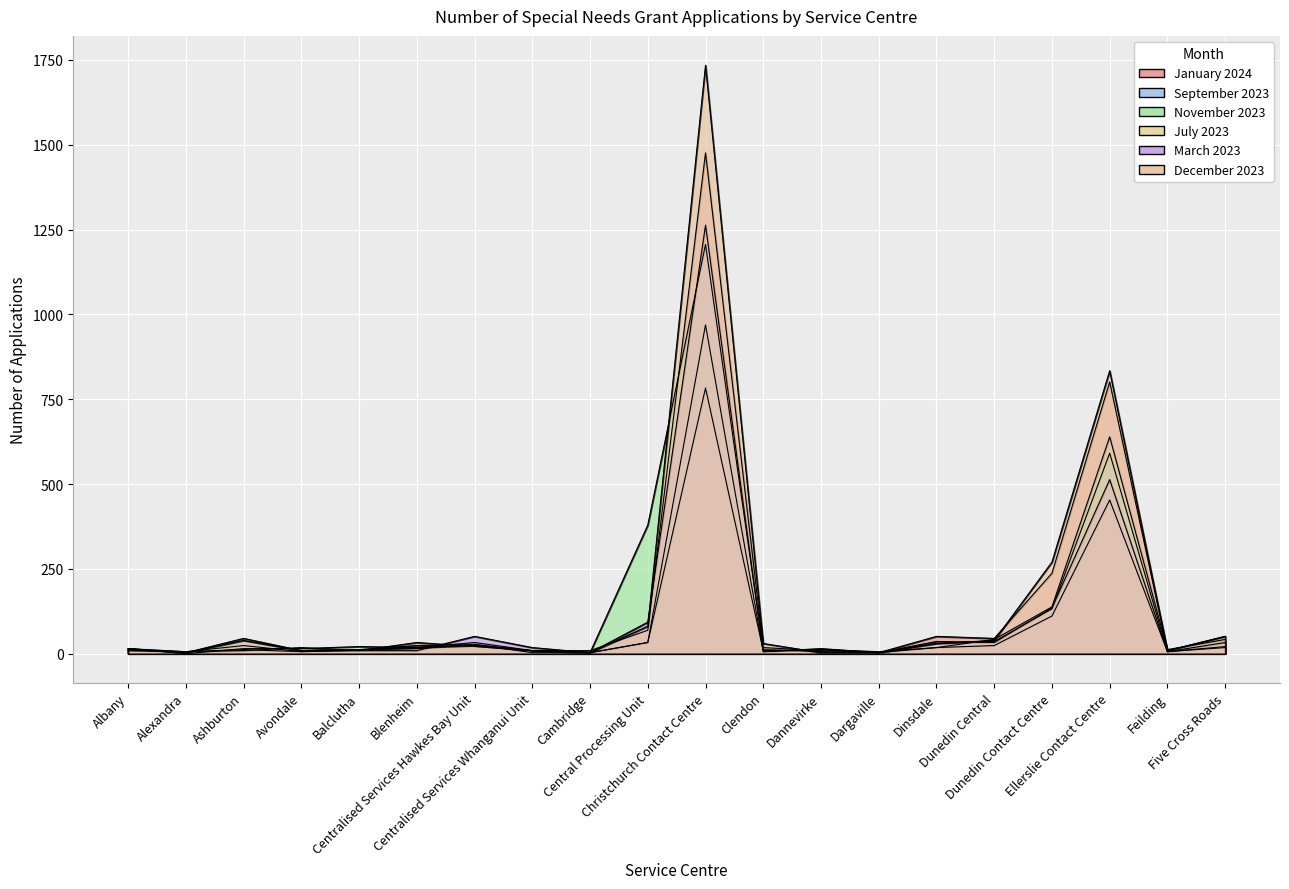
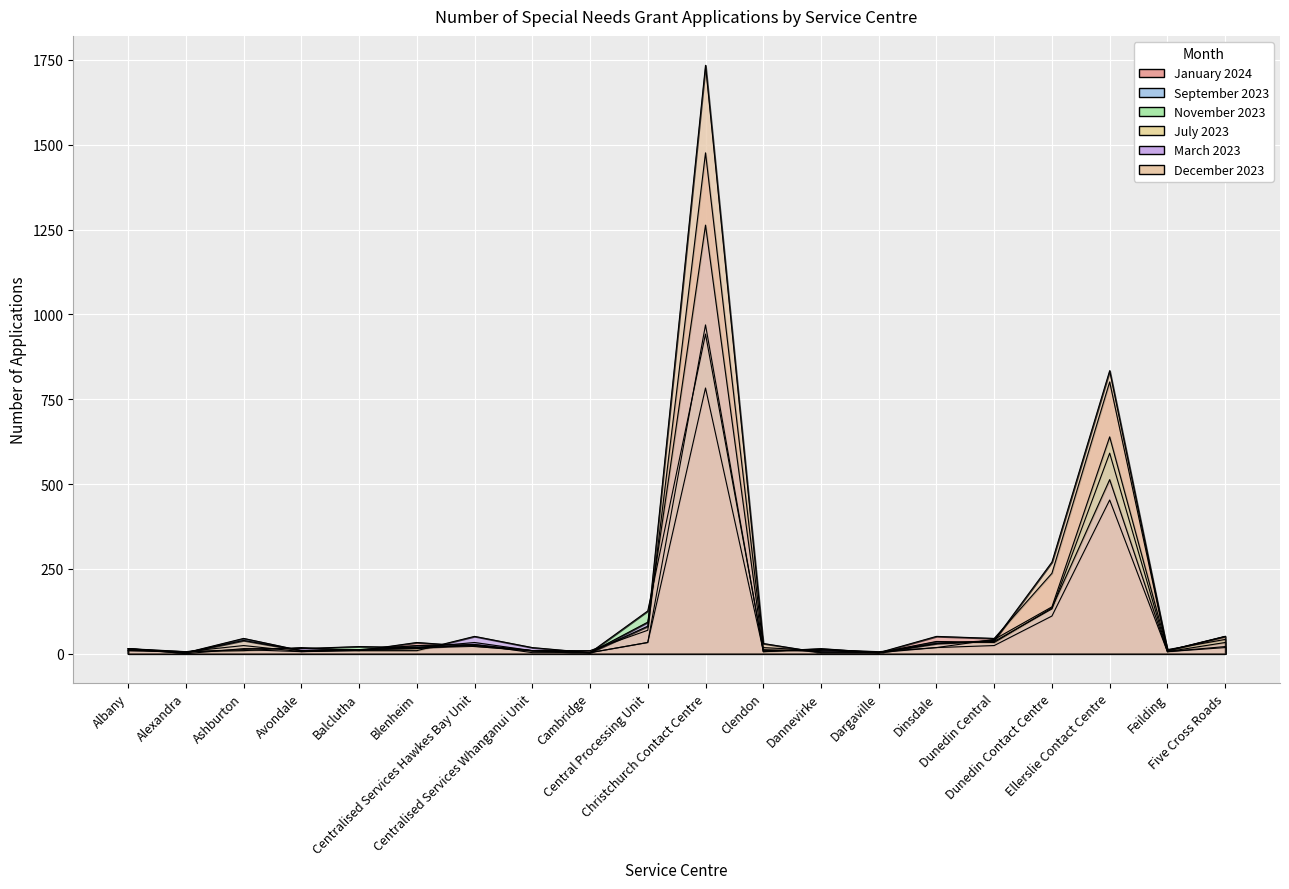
  {
    "November 2023": {
      "Balclutha": 20,
-     "Central Processing Unit": 380,
-     "Christchurch Contact Centre": 1210,
+     "Central Processing Unit": 130,
+     "Christchurch Contact Centre": 940,
      "Ellerslie Contact Centre": 640,
      "Five Cross Roads": 40
    }
  }
